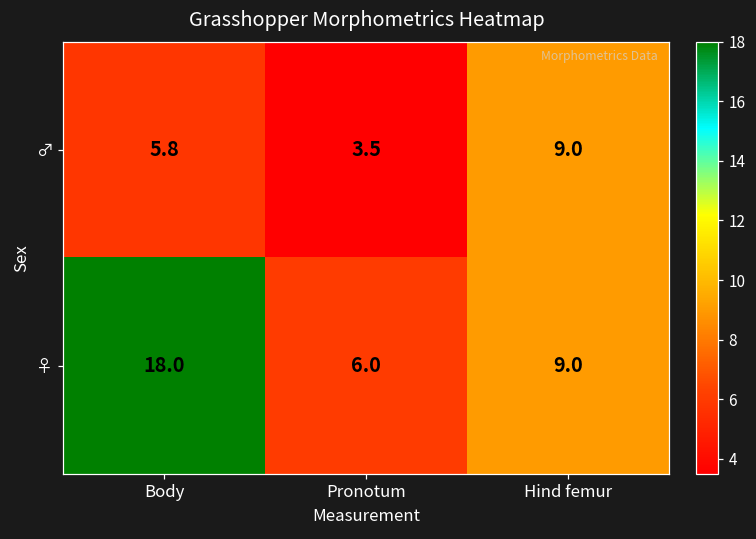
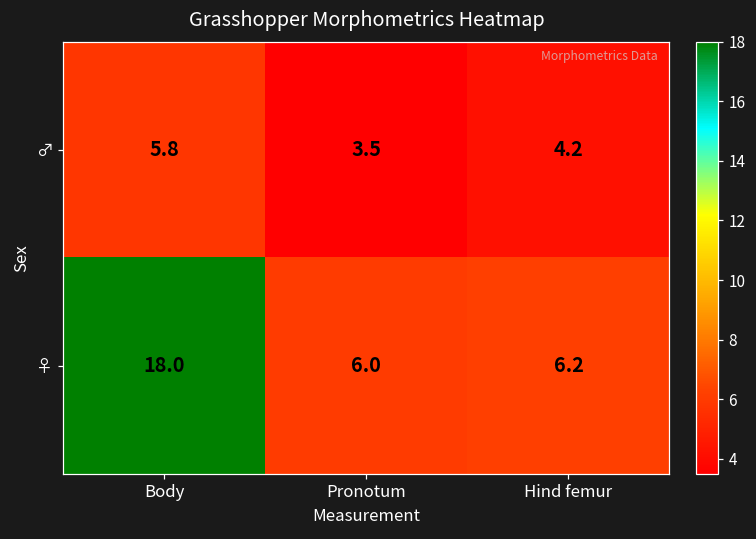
  {
    "♂": {
      "Body": 5.8,
      "Pronotum": 3.5,
-     "Hind femur": 9.0
+     "Hind femur": 4.2
    },
    "♀": {
      "Body": 18.0,
      "Pronotum": 6.0,
-     "Hind femur": 9.0
+     "Hind femur": 6.2
    }
  }
